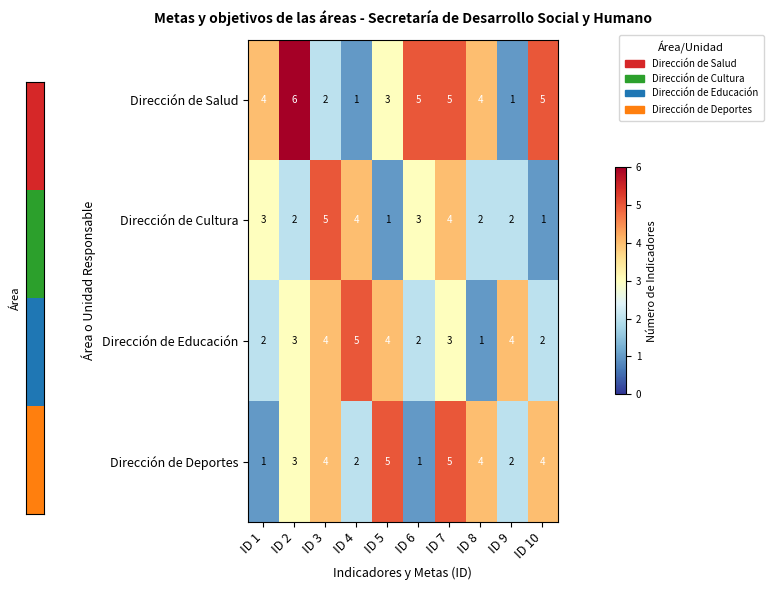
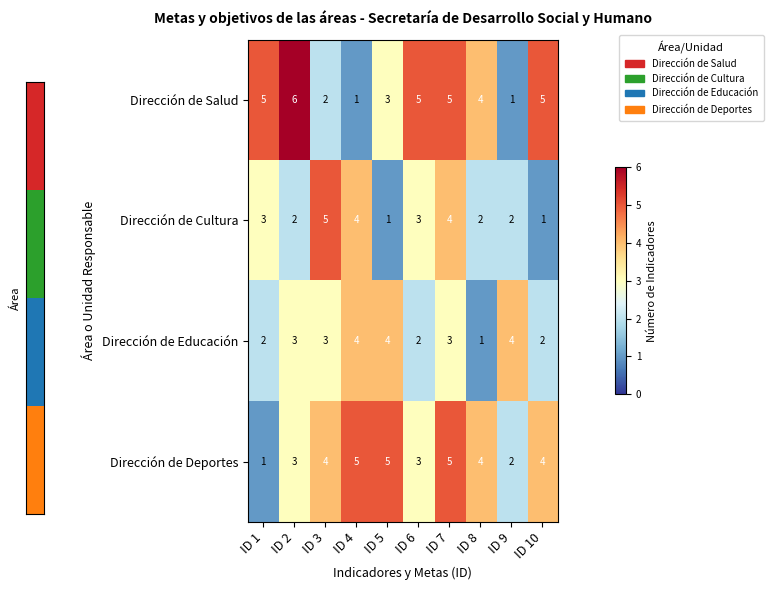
  {
    "Dirección de Salud": {
-     "ID 1": 4,
+     "ID 1": 5,
      "ID 2": 6,
      "ID 3": 2,
      "ID 4": 1,
      "ID 5": 3,
      "ID 6": 5,
      "ID 7": 5,
      "ID 8": 4,
      "ID 9": 1,
      "ID 10": 5
    },
    "Dirección de Cultura": {
      "ID 1": 3,
      "ID 2": 2,
      "ID 3": 5,
      "ID 4": 4,
      "ID 5": 1,
      "ID 6": 3,
      "ID 7": 4,
      "ID 8": 2,
      "ID 9": 2,
      "ID 10": 1
    },
    "Dirección de Educación": {
      "ID 1": 2,
      "ID 2": 3,
-     "ID 3": 4,
-     "ID 4": 5,
+     "ID 3": 3,
+     "ID 4": 4,
      "ID 5": 4,
      "ID 6": 2,
      "ID 7": 3,
      "ID 8": 1,
      "ID 9": 4,
      "ID 10": 2
    },
    "Dirección de Deportes": {
      "ID 1": 1,
      "ID 2": 3,
      "ID 3": 4,
-     "ID 4": 2,
+     "ID 4": 5,
      "ID 5": 5,
-     "ID 6": 1,
+     "ID 6": 3,
      "ID 7": 5,
      "ID 8": 4,
      "ID 9": 2,
      "ID 10": 4
    }
  }
